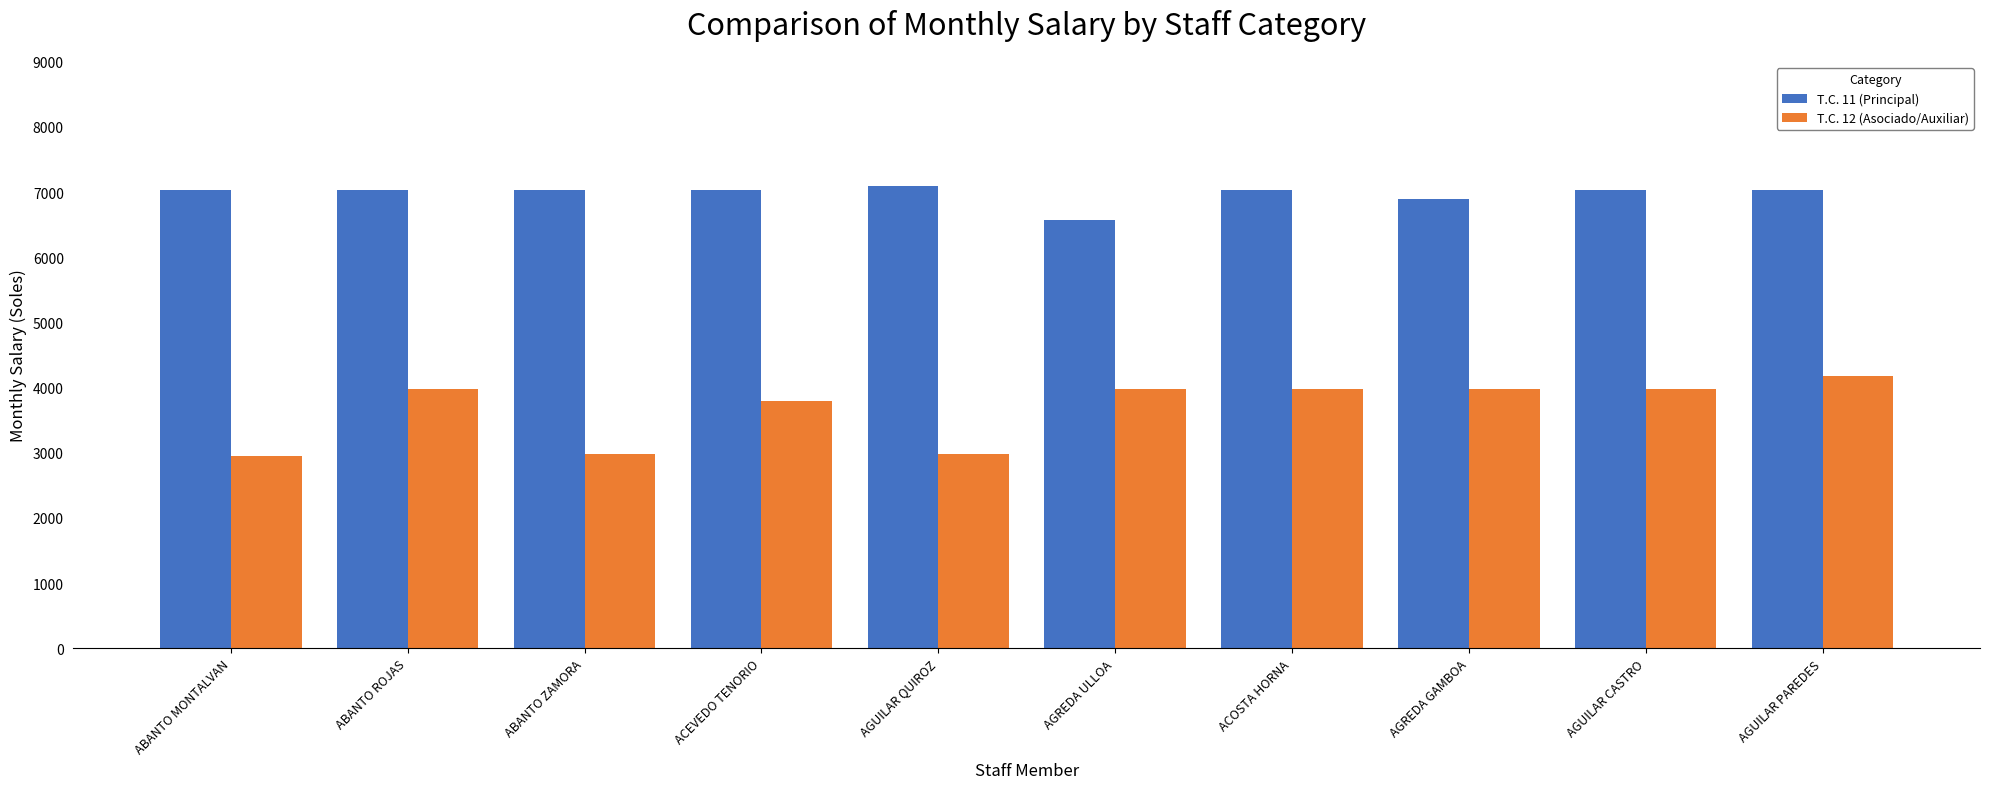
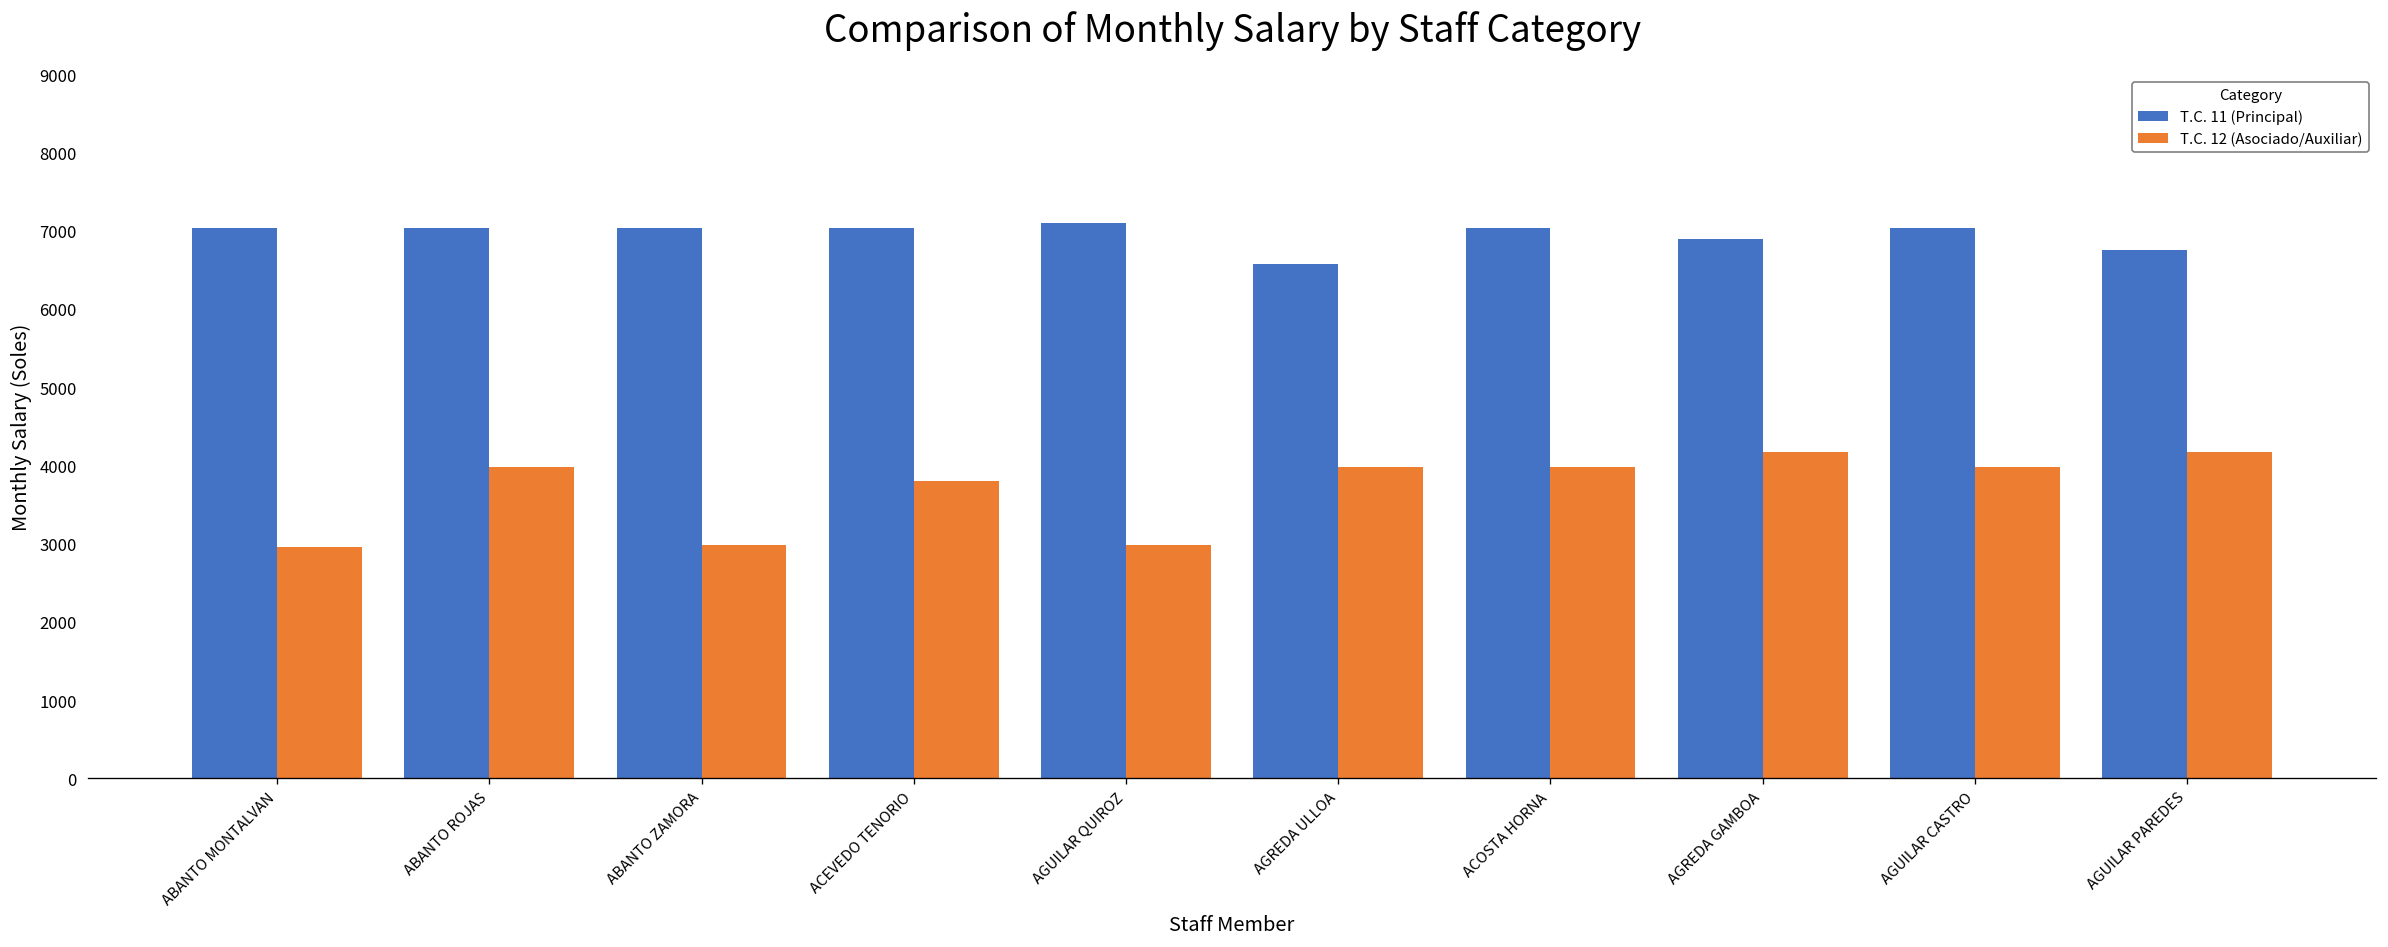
  {
    "T.C. 11 (Principal)": {
      "ABANTO MONTALVAN": 7000,
      "ABANTO ROJAS": 7000,
      "ABANTO ZAMORA": 7000,
      "ACEVEDO TENORIO": 7000,
      "AGUILAR QUIROZ": 7100,
      "AGREDA ULLOA": 6600,
      "ACOSTA HORNA": 7000,
      "AGREDA GAMBOA": 6900,
      "AGUILAR CASTRO": 7000,
-     "AGUILAR PAREDES": 7000
+     "AGUILAR PAREDES": 6800
    },
    "T.C. 12 (Asociado/Auxiliar)": {
      "ABANTO MONTALVAN": 3000,
      "ABANTO ROJAS": 4000,
      "ABANTO ZAMORA": 3000,
      "ACEVEDO TENORIO": 3800,
      "AGUILAR QUIROZ": 3000,
      "AGREDA ULLOA": 4000,
      "ACOSTA HORNA": 4000,
-     "AGREDA GAMBOA": 4000,
+     "AGREDA GAMBOA": 4200,
      "AGUILAR CASTRO": 4000,
      "AGUILAR PAREDES": 4200
    }
  }
